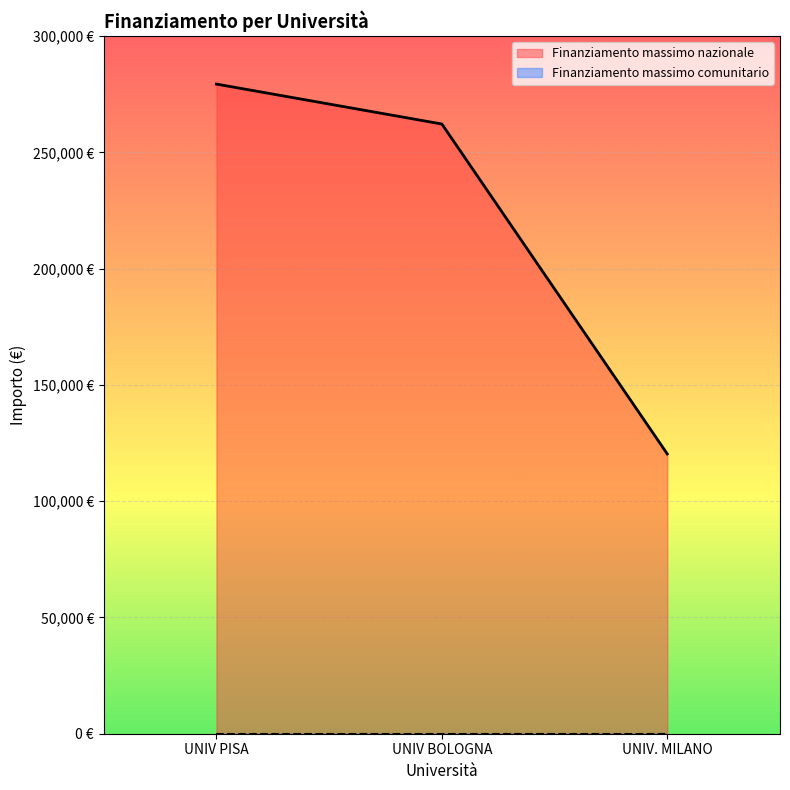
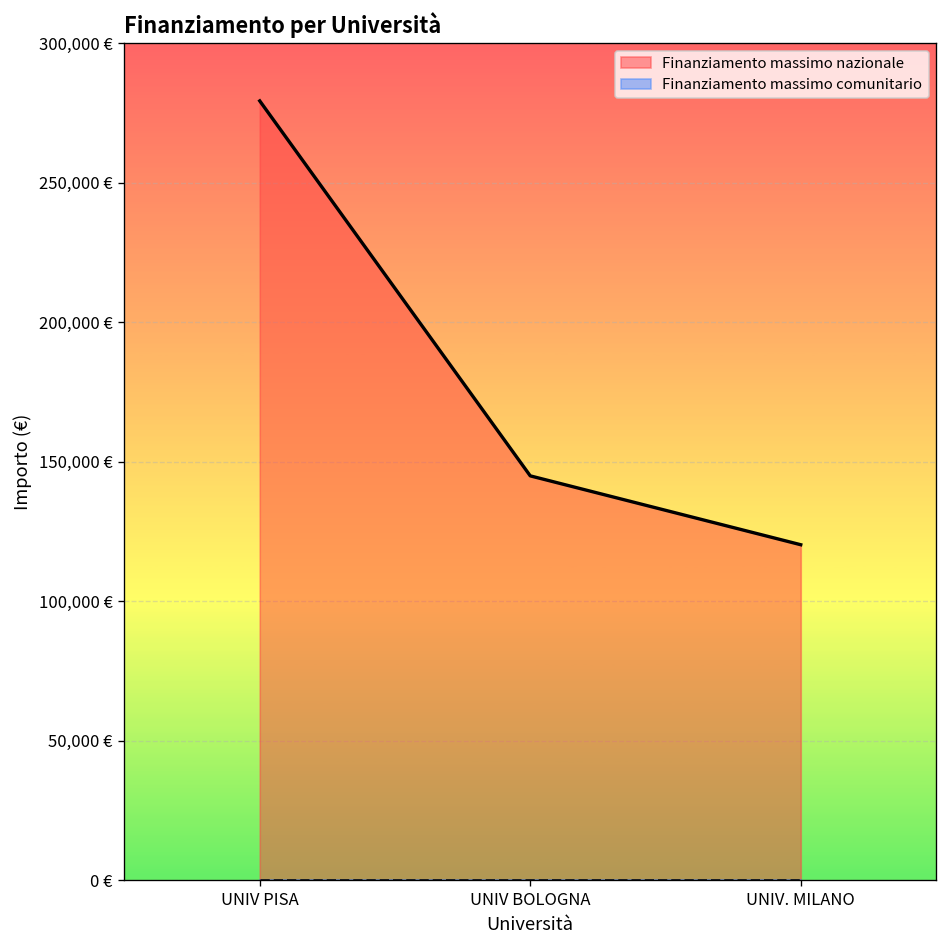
  {
    "Finanziamento massimo nazionale": {
      "UNIV PISA": "279,000 €",
-     "UNIV BOLOGNA": "262,000 €",
+     "UNIV BOLOGNA": "145,000 €",
      "UNIV. MILANO": "120,000 €"
    },
    "Finanziamento massimo comunitario": {
      "UNIV PISA": "0 €",
      "UNIV BOLOGNA": "0 €",
      "UNIV. MILANO": "0 €"
    }
  }
